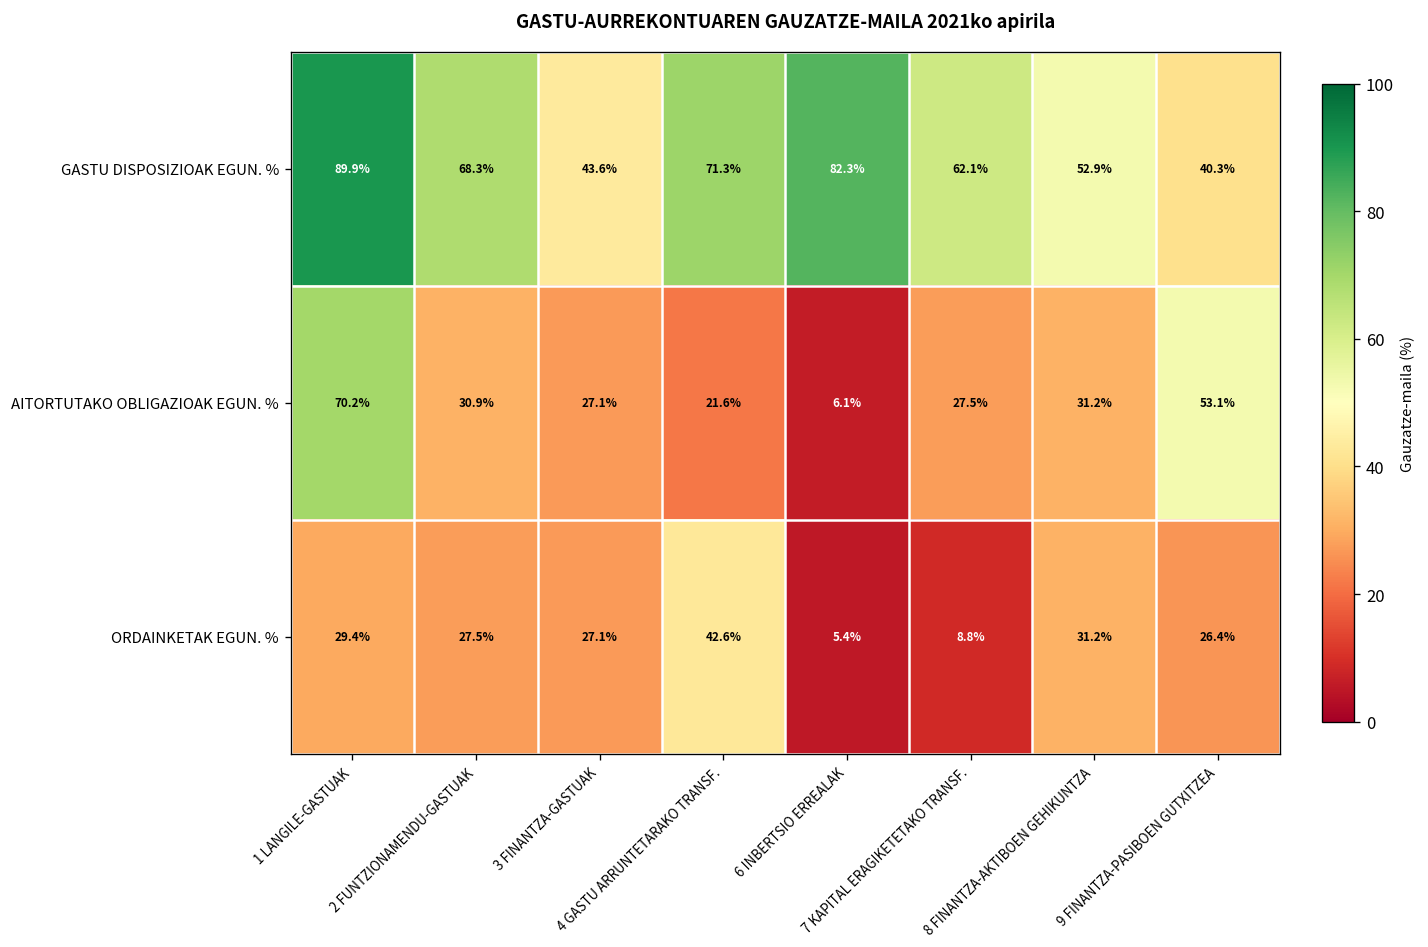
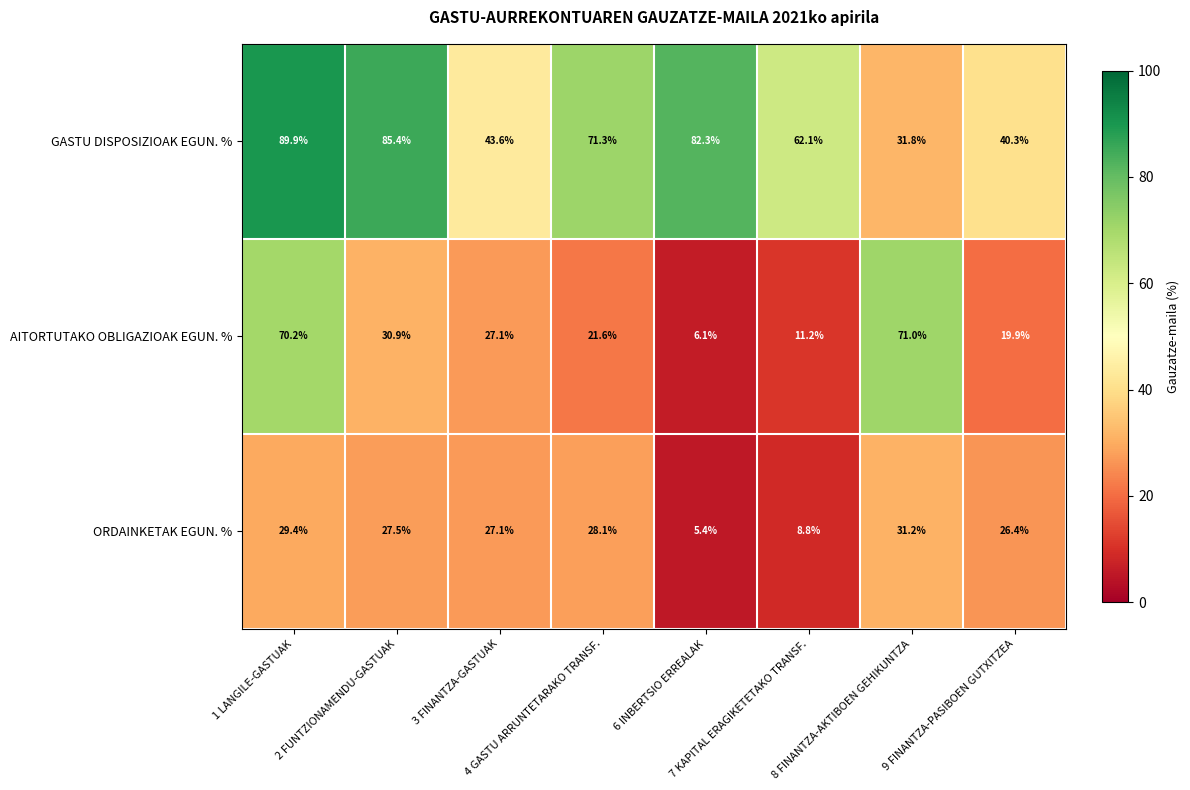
  {
    "GASTU DISPOSIZIOAK EGUN. %": {
      "1 LANGILE-GASTUAK": "89.9%",
-     "2 FUNTZIONAMENDU-GASTUAK": "68.3%",
+     "2 FUNTZIONAMENDU-GASTUAK": "85.4%",
      "3 FINANTZA-GASTUAK": "43.6%",
      "4 GASTU ARRUNTETARAKO TRANSF.": "71.3%",
      "6 INBERTSIO ERREALAK": "82.3%",
      "7 KAPITAL ERAGIKETETAKO TRANSF.": "62.1%",
-     "8 FINANTZA-AKTIBOEN GEHIKUNTZA": "52.9%",
+     "8 FINANTZA-AKTIBOEN GEHIKUNTZA": "31.8%",
      "9 FINANTZA-PASIBOEN GUTXITZEA": "40.3%"
    },
    "AITORTUTAKO OBLIGAZIOAK EGUN. %": {
      "1 LANGILE-GASTUAK": "70.2%",
      "2 FUNTZIONAMENDU-GASTUAK": "30.9%",
      "3 FINANTZA-GASTUAK": "27.1%",
      "4 GASTU ARRUNTETARAKO TRANSF.": "21.6%",
      "6 INBERTSIO ERREALAK": "6.1%",
-     "7 KAPITAL ERAGIKETETAKO TRANSF.": "27.5%",
-     "8 FINANTZA-AKTIBOEN GEHIKUNTZA": "31.2%",
-     "9 FINANTZA-PASIBOEN GUTXITZEA": "53.1%"
+     "7 KAPITAL ERAGIKETETAKO TRANSF.": "11.2%",
+     "8 FINANTZA-AKTIBOEN GEHIKUNTZA": "71.0%",
+     "9 FINANTZA-PASIBOEN GUTXITZEA": "19.9%"
    },
    "ORDAINKETAK EGUN. %": {
      "1 LANGILE-GASTUAK": "29.4%",
      "2 FUNTZIONAMENDU-GASTUAK": "27.5%",
      "3 FINANTZA-GASTUAK": "27.1%",
-     "4 GASTU ARRUNTETARAKO TRANSF.": "42.6%",
+     "4 GASTU ARRUNTETARAKO TRANSF.": "28.1%",
      "6 INBERTSIO ERREALAK": "5.4%",
      "7 KAPITAL ERAGIKETETAKO TRANSF.": "8.8%",
      "8 FINANTZA-AKTIBOEN GEHIKUNTZA": "31.2%",
      "9 FINANTZA-PASIBOEN GUTXITZEA": "26.4%"
    }
  }
